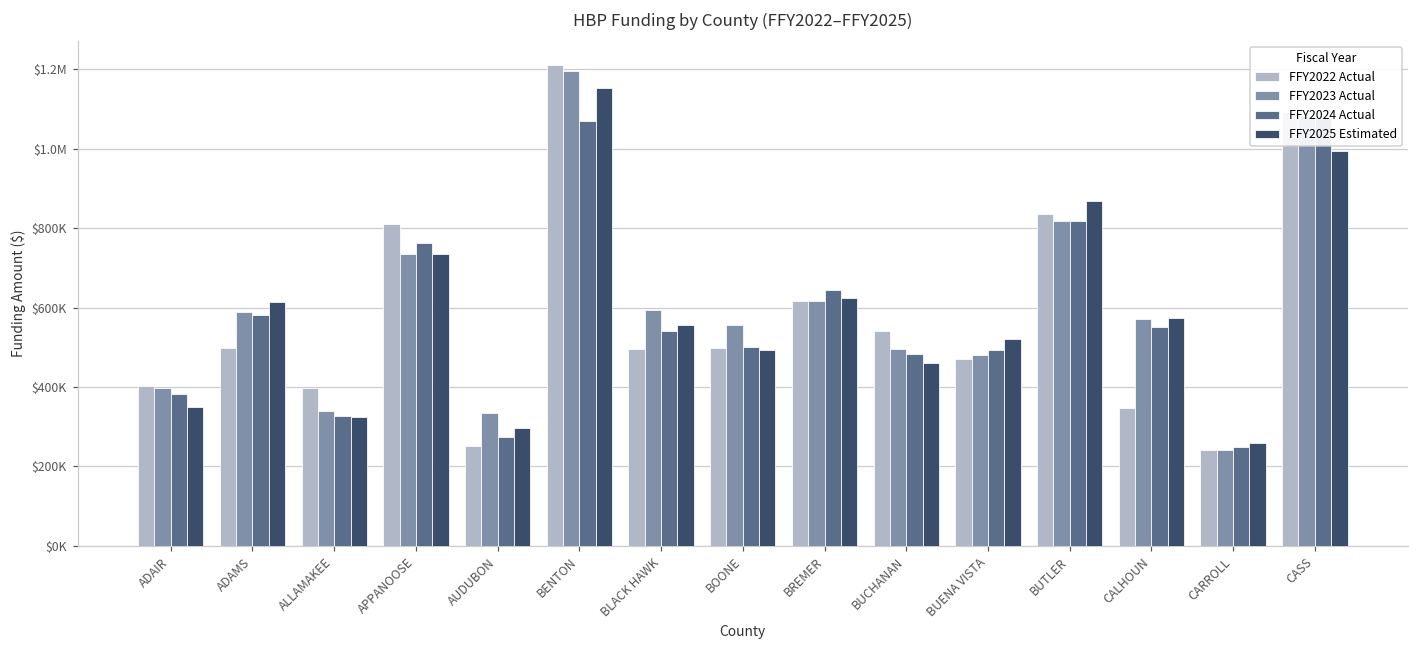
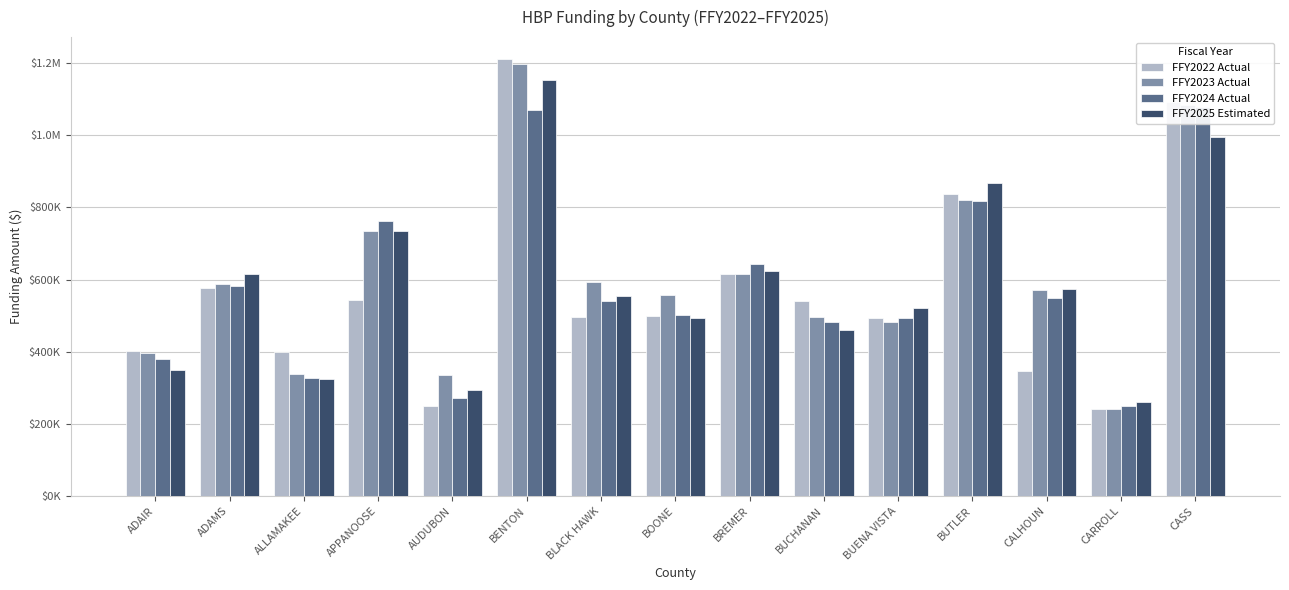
  {
    "FFY2022 Actual": {
      "ADAIR": "$400000",
-     "ADAMS": "$500000",
+     "ADAMS": "$580000",
      "ALLAMAKEE": "$400000",
-     "APPANOOSE": "$810000",
+     "APPANOOSE": "$540000",
      "AUDUBON": "$250000",
      "BENTON": "$1210000",
      "BLACK HAWK": "$500000",
      "BOONE": "$500000",
      "BREMER": "$620000",
      "BUCHANAN": "$540000",
-     "BUENA VISTA": "$470000",
+     "BUENA VISTA": "$490000",
      "BUTLER": "$840000",
      "CALHOUN": "$350000",
      "CARROLL": "$240000"
    }
  }
